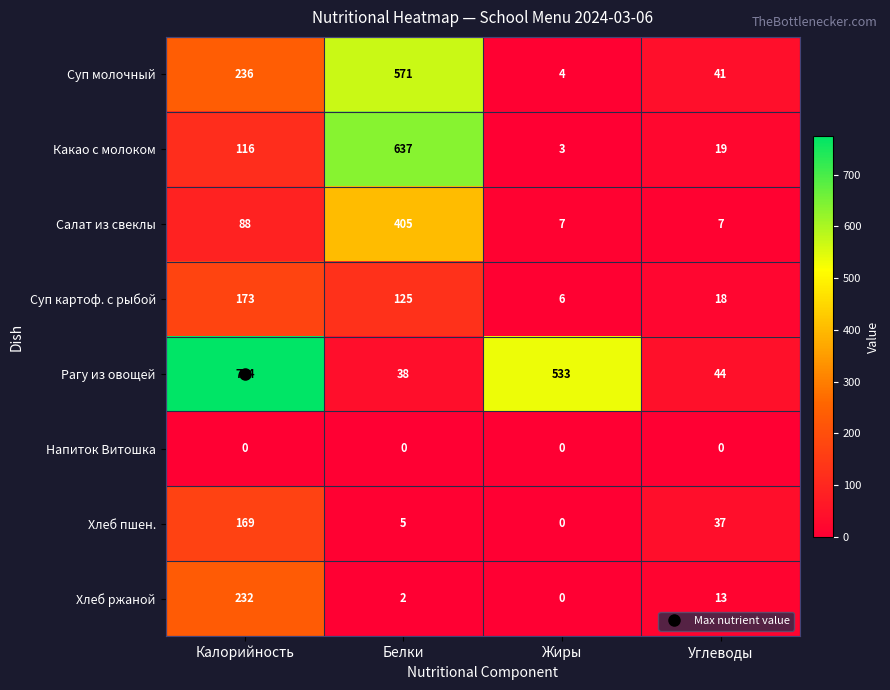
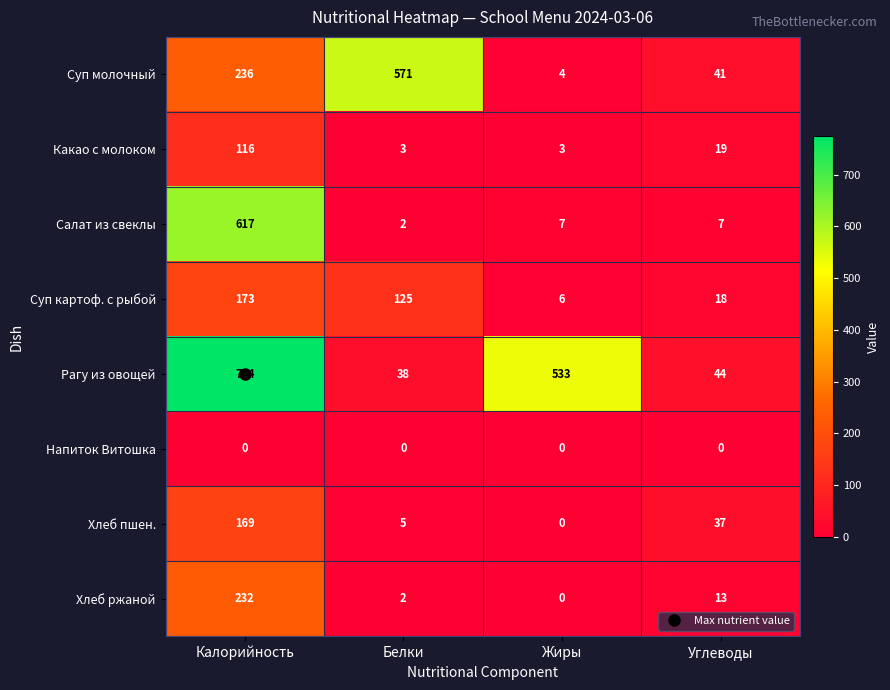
  {
    "Суп молочный": {
      "Калорийность": 236,
      "Белки": 571,
      "Жиры": 4,
      "Углеводы": 41
    },
    "Какао с молоком": {
      "Калорийность": 116,
-     "Белки": 637,
+     "Белки": 3,
      "Жиры": 3,
      "Углеводы": 19
    },
    "Салат из свеклы": {
-     "Калорийность": 88,
-     "Белки": 405,
+     "Калорийность": 617,
+     "Белки": 2,
      "Жиры": 7,
      "Углеводы": 7
    },
    "Суп картоф. с рыбой": {
      "Калорийность": 173,
      "Белки": 125,
      "Жиры": 6,
      "Углеводы": 18
    },
    "Рагу из овощей": {
      "Белки": 38,
      "Жиры": 533,
      "Углеводы": 44
    },
    "Напиток Витошка": {
      "Калорийность": 0,
      "Белки": 0,
      "Жиры": 0,
      "Углеводы": 0
    },
    "Хлеб пшен.": {
      "Калорийность": 169,
      "Белки": 5,
      "Жиры": 0,
      "Углеводы": 37
    },
    "Хлеб ржаной": {
      "Калорийность": 232,
      "Белки": 2,
      "Жиры": 0,
      "Углеводы": 13
    }
  }
